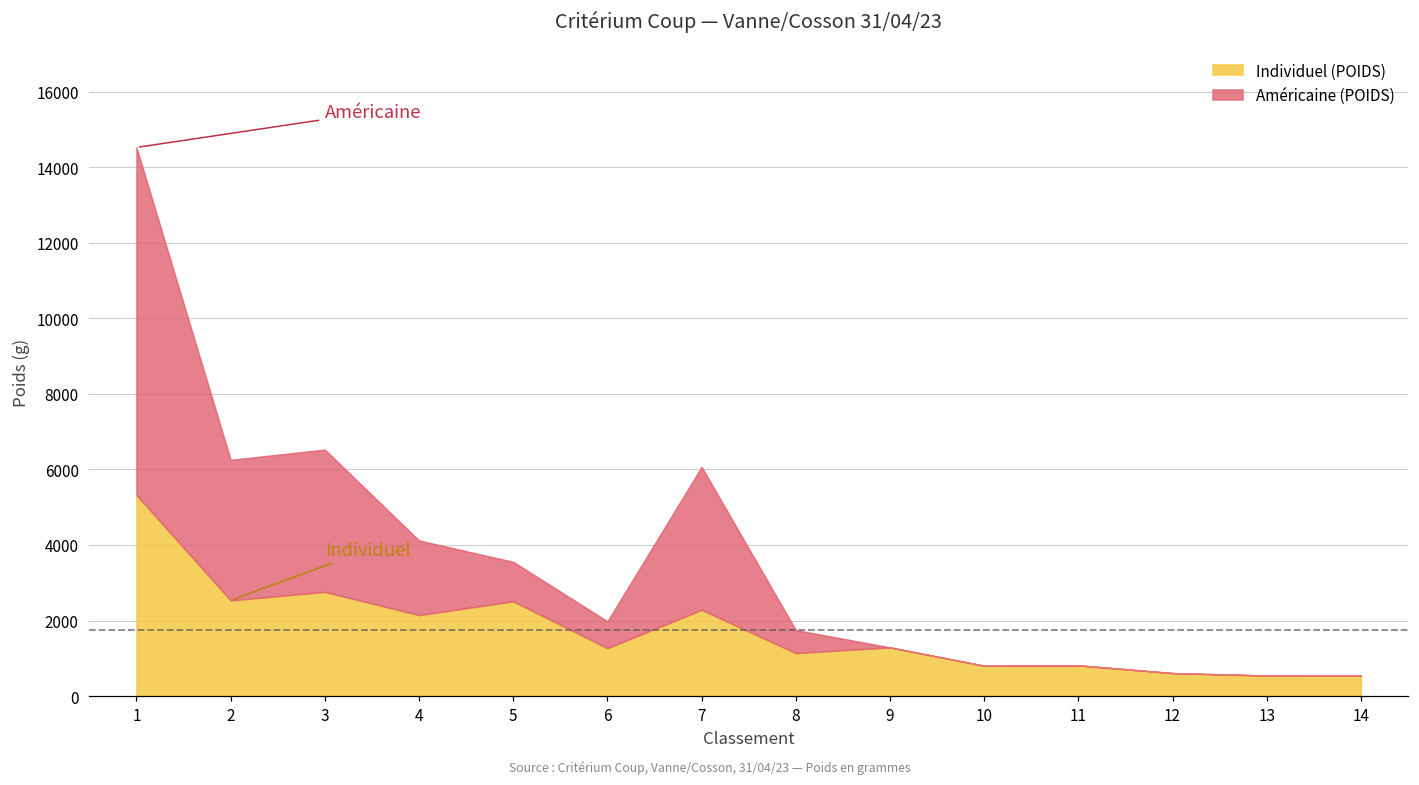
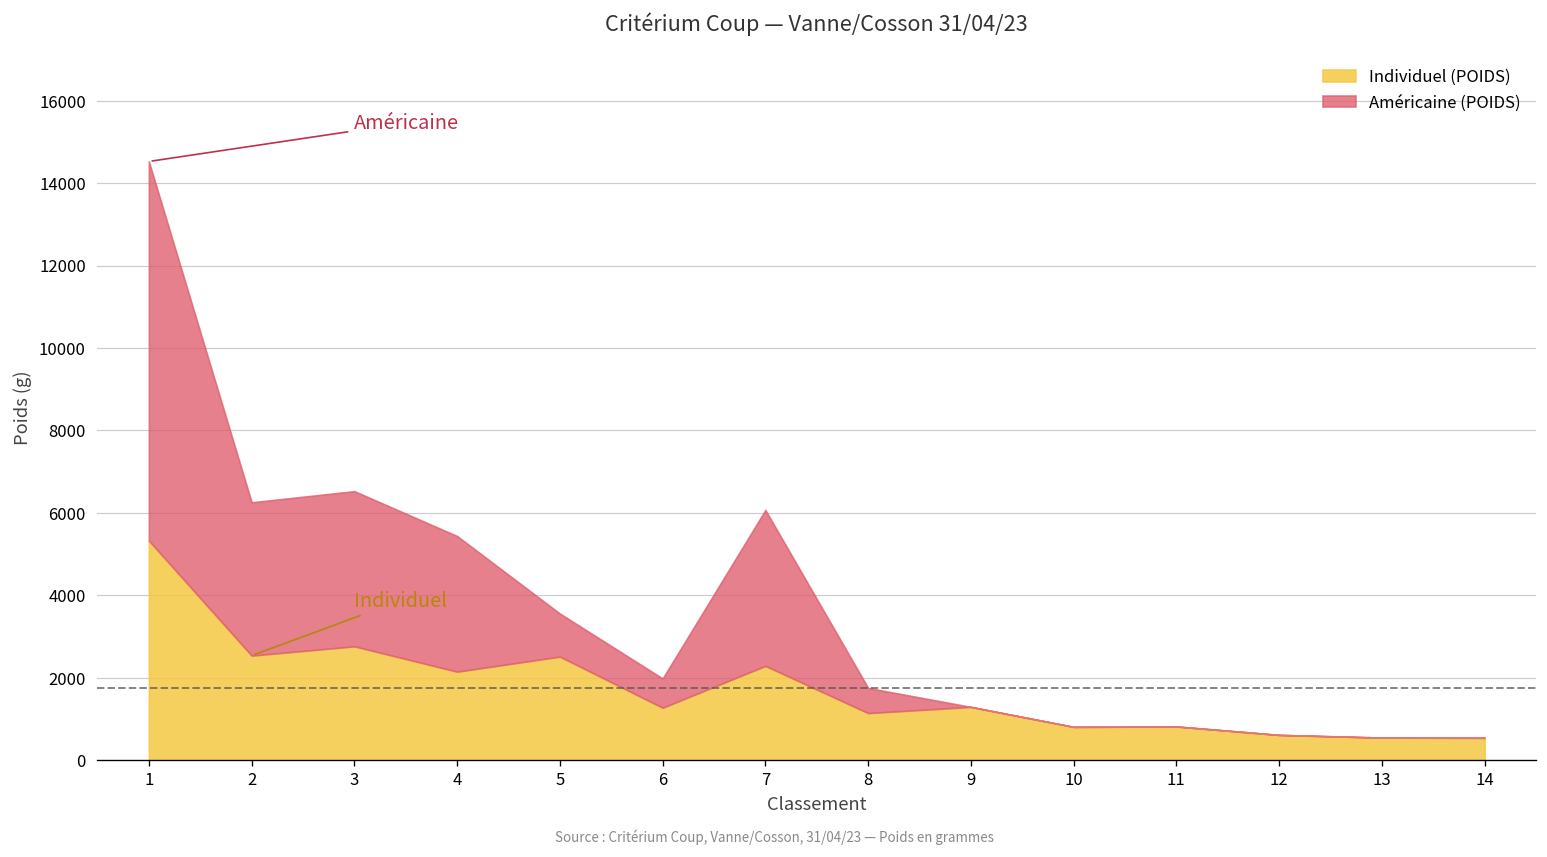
  {
    "Individuel (POIDS)": {
      "1": 5300,
      "2": 2500,
      "3": 2800,
      "4": 2100,
      "5": 2500,
      "6": 1300,
      "7": 2300,
      "8": 1100
    },
    "Américaine (POIDS)": {
      "1": 9200,
      "2": 3700,
      "3": 3800,
-     "4": 2000,
+     "4": 3300,
      "5": 1000,
      "6": 700,
      "7": 3800,
      "8": 600
    }
  }
